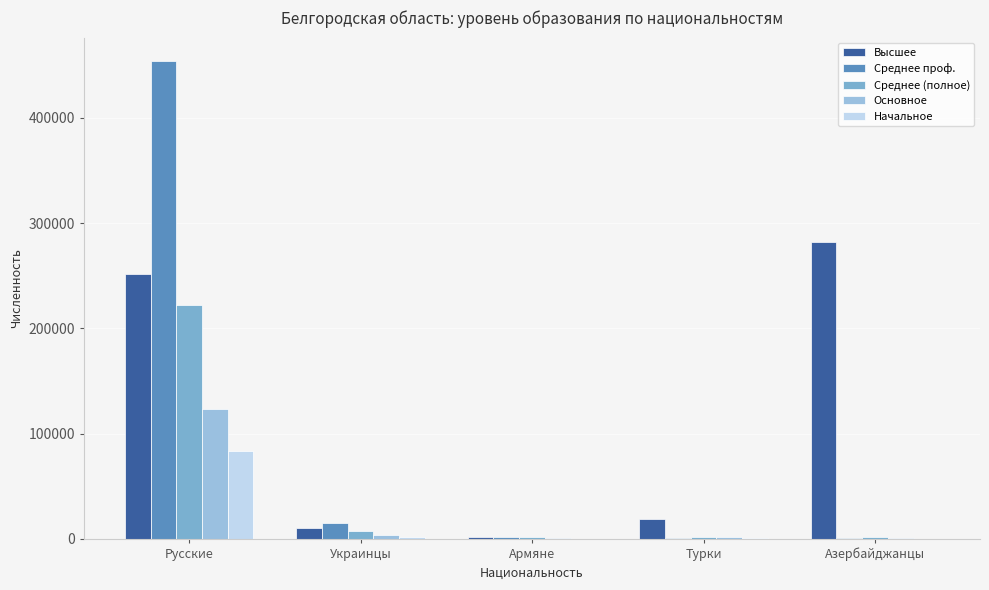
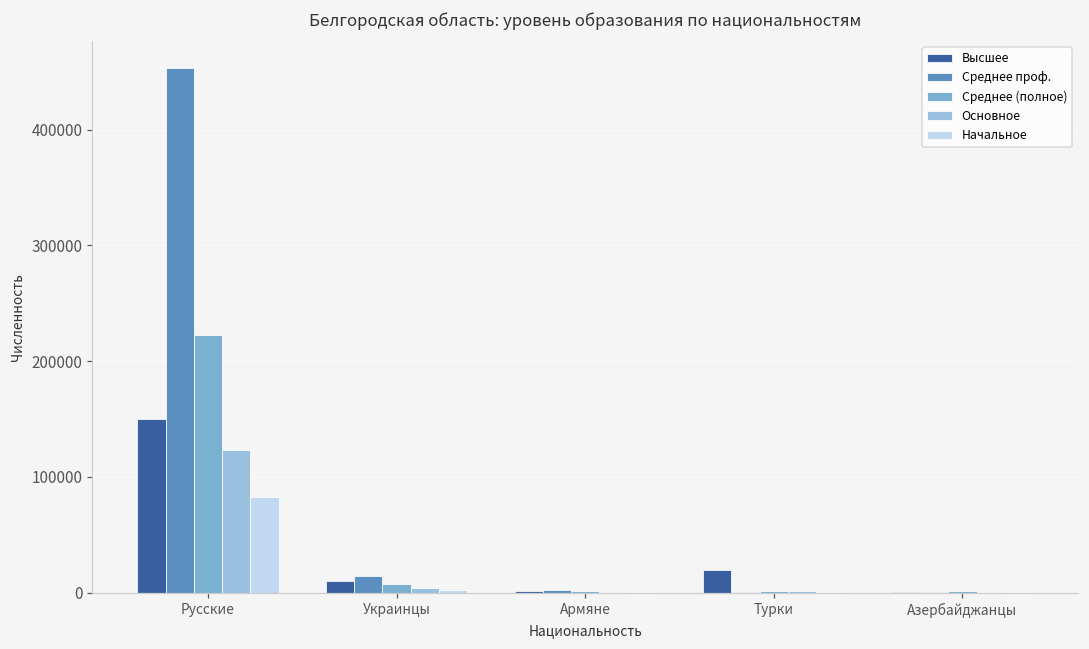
  {
    "Высшее": {
-     "Русские": 251000,
+     "Русские": 150000,
      "Украинцы": 10000,
      "Турки": 19000,
-     "Азербайджанцы": 282000
+     "Азербайджанцы": 0
    }
  }
